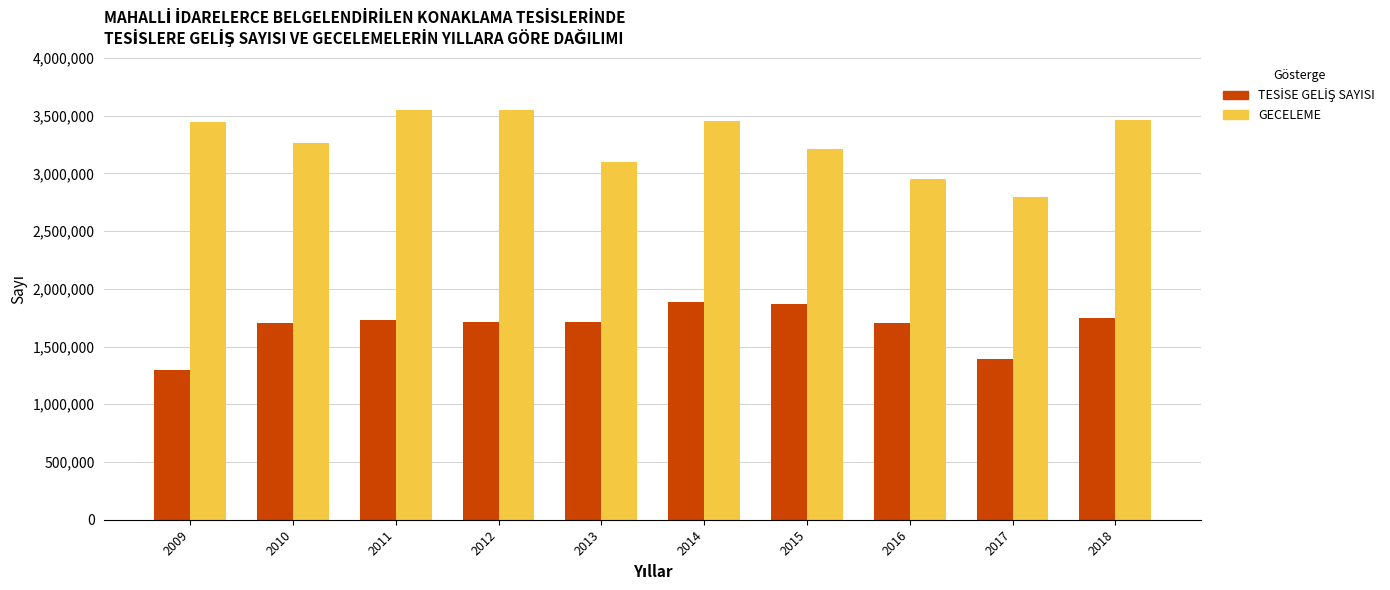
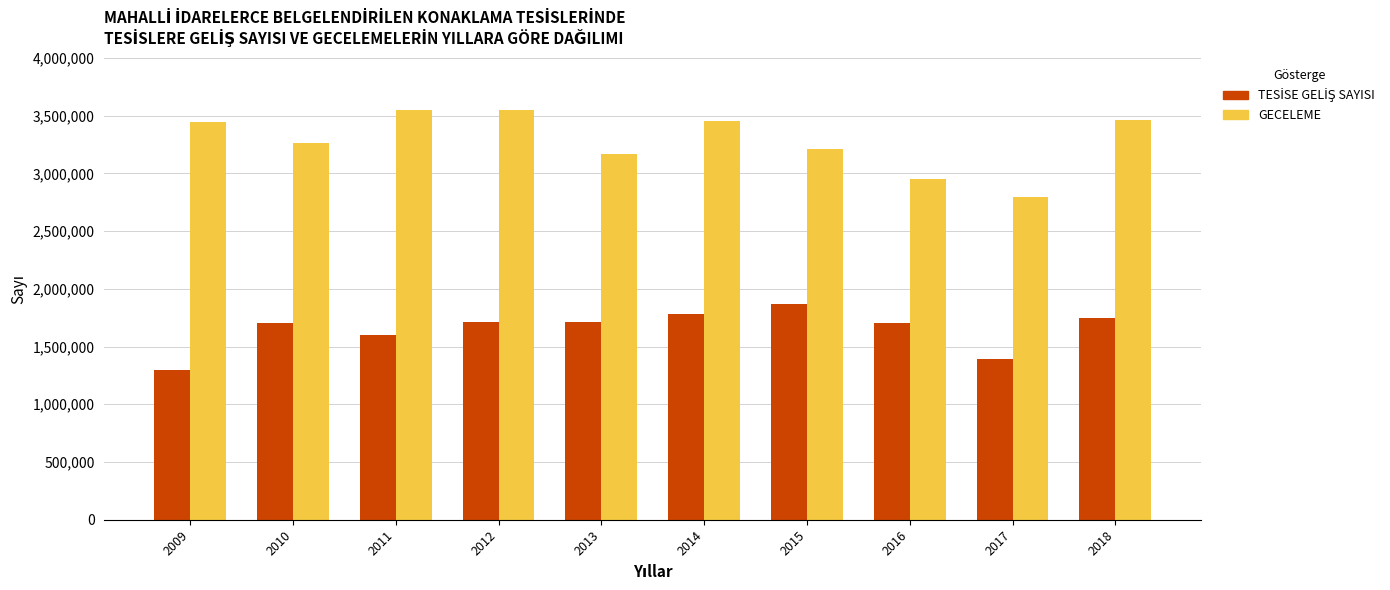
  {
    "TESİSE GELİŞ SAYISI": {
      "2009": "1,300,000",
      "2010": "1,710,000",
-     "2011": "1,730,000",
+     "2011": "1,600,000",
      "2012": "1,710,000",
      "2013": "1,710,000",
-     "2014": "1,880,000",
+     "2014": "1,780,000",
      "2015": "1,870,000",
      "2016": "1,700,000",
      "2017": "1,390,000",
      "2018": "1,750,000"
    },
    "GECELEME": {
      "2009": "3,450,000",
      "2010": "3,270,000",
      "2011": "3,550,000",
      "2012": "3,550,000",
-     "2013": "3,090,000",
+     "2013": "3,170,000",
      "2014": "3,450,000",
      "2015": "3,210,000",
      "2016": "2,950,000",
      "2017": "2,790,000",
      "2018": "3,460,000"
    }
  }
